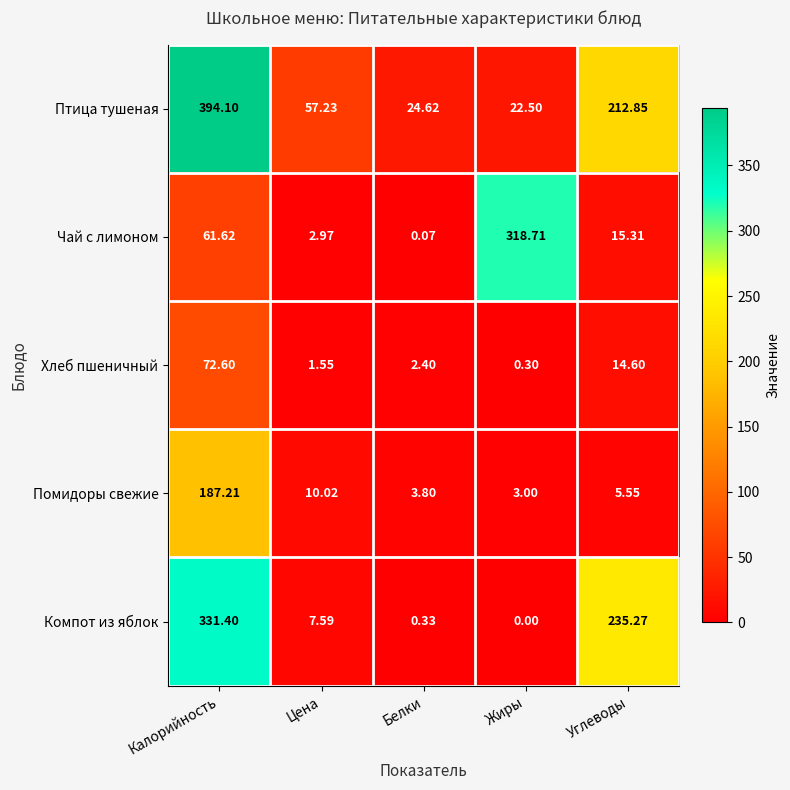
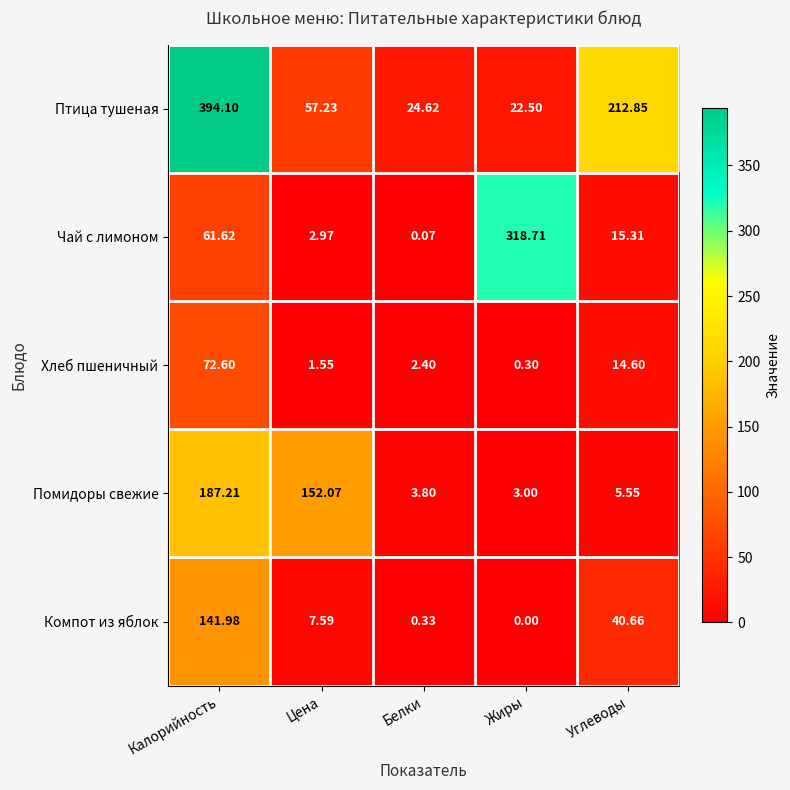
  {
    "Птица тушеная": {
      "Калорийность": 394.10,
      "Цена": 57.23,
      "Белки": 24.62,
      "Жиры": 22.50,
      "Углеводы": 212.85
    },
    "Чай с лимоном": {
      "Калорийность": 61.62,
      "Цена": 2.97,
      "Белки": 0.07,
      "Жиры": 318.71,
      "Углеводы": 15.31
    },
    "Хлеб пшеничный": {
      "Калорийность": 72.60,
      "Цена": 1.55,
      "Белки": 2.40,
      "Жиры": 0.30,
      "Углеводы": 14.60
    },
    "Помидоры свежие": {
      "Калорийность": 187.21,
-     "Цена": 10.02,
+     "Цена": 152.07,
      "Белки": 3.80,
      "Жиры": 3.00,
      "Углеводы": 5.55
    },
    "Компот из яблок": {
-     "Калорийность": 331.40,
+     "Калорийность": 141.98,
      "Цена": 7.59,
      "Белки": 0.33,
      "Жиры": 0.00,
-     "Углеводы": 235.27
+     "Углеводы": 40.66
    }
  }
